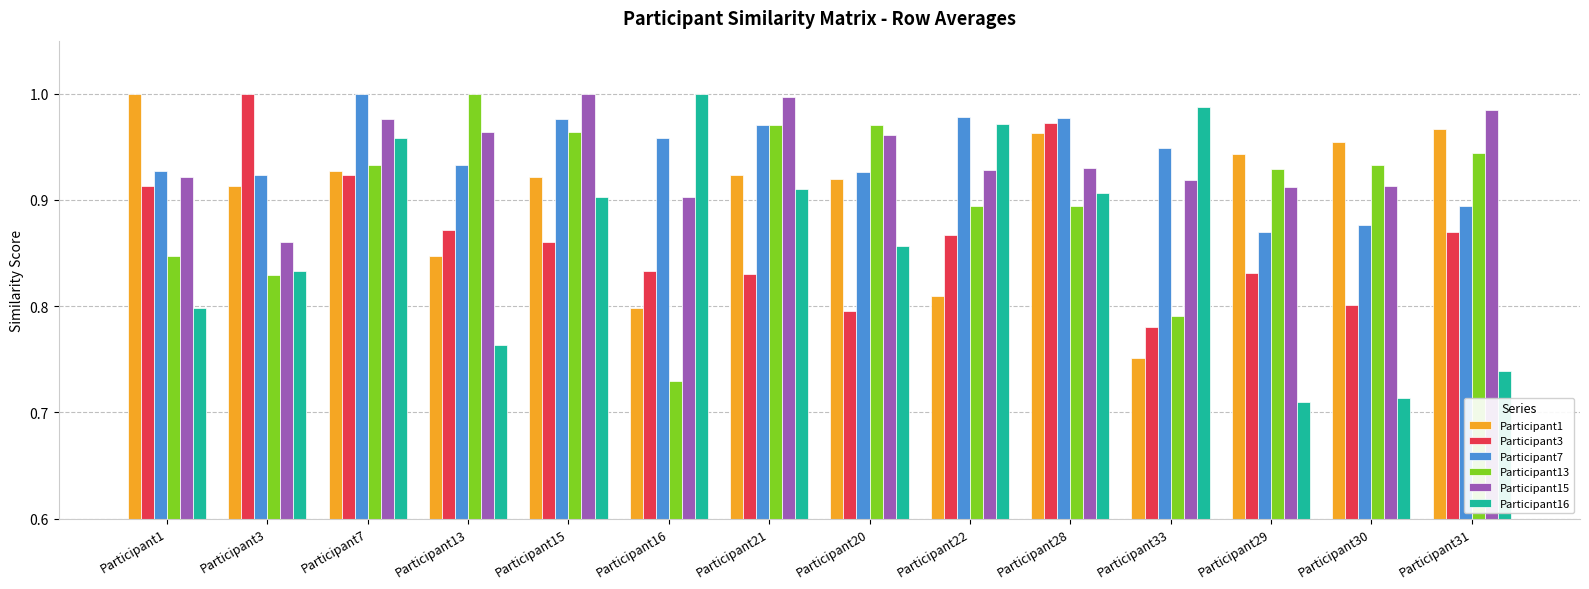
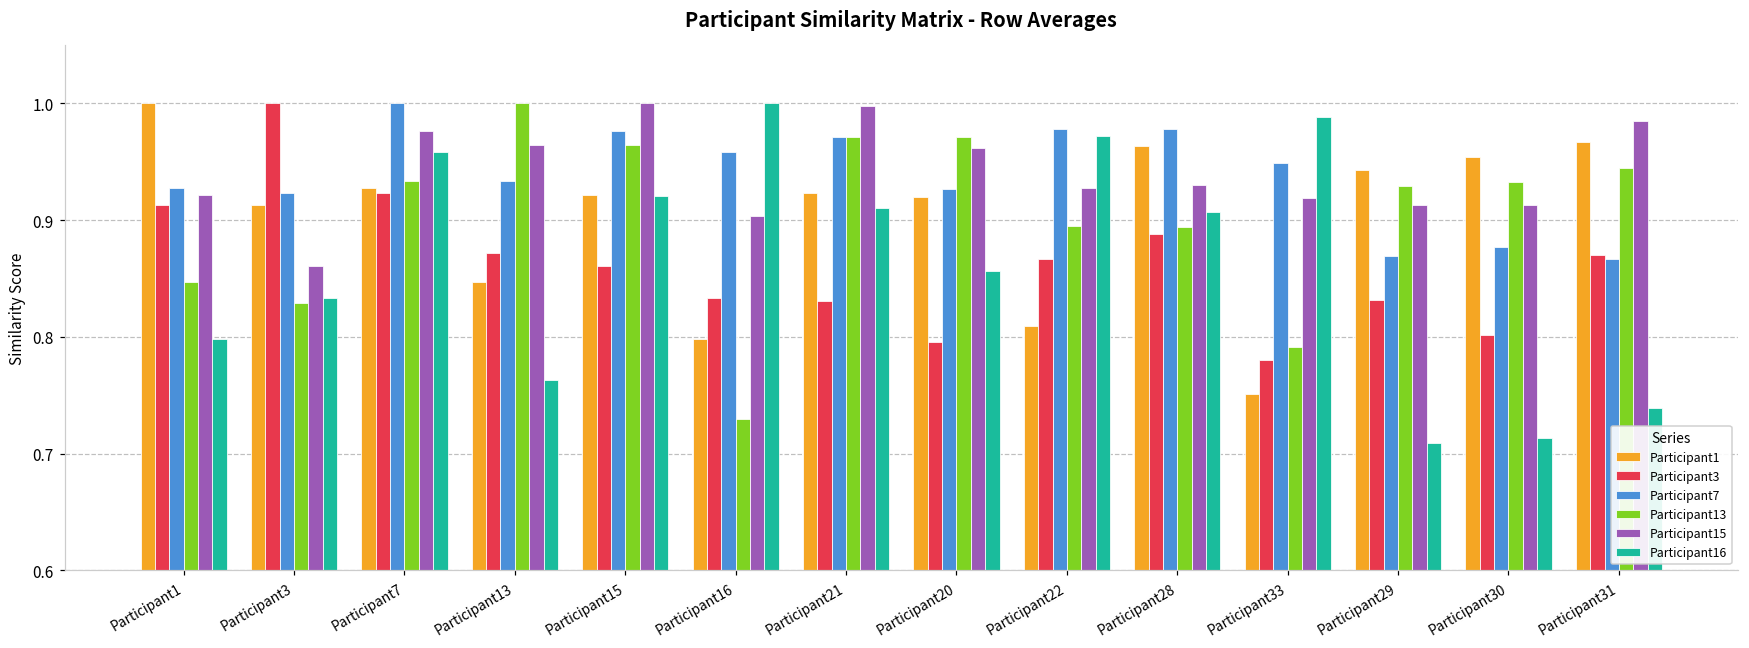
  {
    "Participant1": {
      "Participant1": 1.000,
      "Participant3": 0.913,
      "Participant7": 0.928,
      "Participant13": 0.847,
      "Participant15": 0.921,
      "Participant16": 0.798,
      "Participant21": 0.923,
      "Participant20": 0.920,
      "Participant22": 0.809,
      "Participant28": 0.963,
      "Participant33": 0.751,
      "Participant29": 0.943,
      "Participant30": 0.954,
      "Participant31": 0.967
    },
    "Participant3": {
      "Participant1": 0.913,
      "Participant3": 1.000,
      "Participant7": 0.923,
      "Participant13": 0.872,
      "Participant15": 0.861,
      "Participant16": 0.833,
      "Participant21": 0.830,
      "Participant20": 0.796,
      "Participant22": 0.867,
-     "Participant28": 0.972,
+     "Participant28": 0.888,
      "Participant33": 0.781,
      "Participant29": 0.831,
      "Participant30": 0.801,
      "Participant31": 0.870
    },
    "Participant7": {
      "Participant1": 0.928,
      "Participant3": 0.923,
      "Participant7": 1.000,
      "Participant13": 0.933,
      "Participant15": 0.976,
      "Participant16": 0.958,
      "Participant21": 0.971,
      "Participant20": 0.927,
      "Participant22": 0.978,
      "Participant28": 0.978,
      "Participant33": 0.949,
      "Participant29": 0.870,
      "Participant30": 0.877,
-     "Participant31": 0.894
+     "Participant31": 0.866
    },
    "Participant13": {
      "Participant1": 0.847,
      "Participant3": 0.829,
      "Participant7": 0.933,
      "Participant13": 1.000,
      "Participant15": 0.964,
      "Participant16": 0.730,
      "Participant21": 0.971,
      "Participant20": 0.971,
      "Participant22": 0.895,
      "Participant28": 0.894,
      "Participant33": 0.791,
      "Participant29": 0.929,
      "Participant30": 0.933,
      "Participant31": 0.945
    },
    "Participant15": {
      "Participant1": 0.921,
      "Participant3": 0.861,
      "Participant7": 0.976,
      "Participant13": 0.964,
      "Participant15": 1.000,
      "Participant16": 0.903,
      "Participant21": 0.997,
      "Participant20": 0.962,
      "Participant22": 0.928,
      "Participant28": 0.930,
      "Participant33": 0.919,
      "Participant29": 0.913,
      "Participant30": 0.913,
      "Participant31": 0.985
    },
    "Participant16": {
      "Participant1": 0.798,
      "Participant3": 0.833,
      "Participant7": 0.958,
      "Participant13": 0.763,
-     "Participant15": 0.903,
+     "Participant15": 0.921,
      "Participant16": 1.000,
      "Participant21": 0.910,
      "Participant20": 0.857,
      "Participant22": 0.972,
      "Participant28": 0.907,
      "Participant33": 0.988,
      "Participant29": 0.709,
      "Participant30": 0.713,
      "Participant31": 0.739
    }
  }
